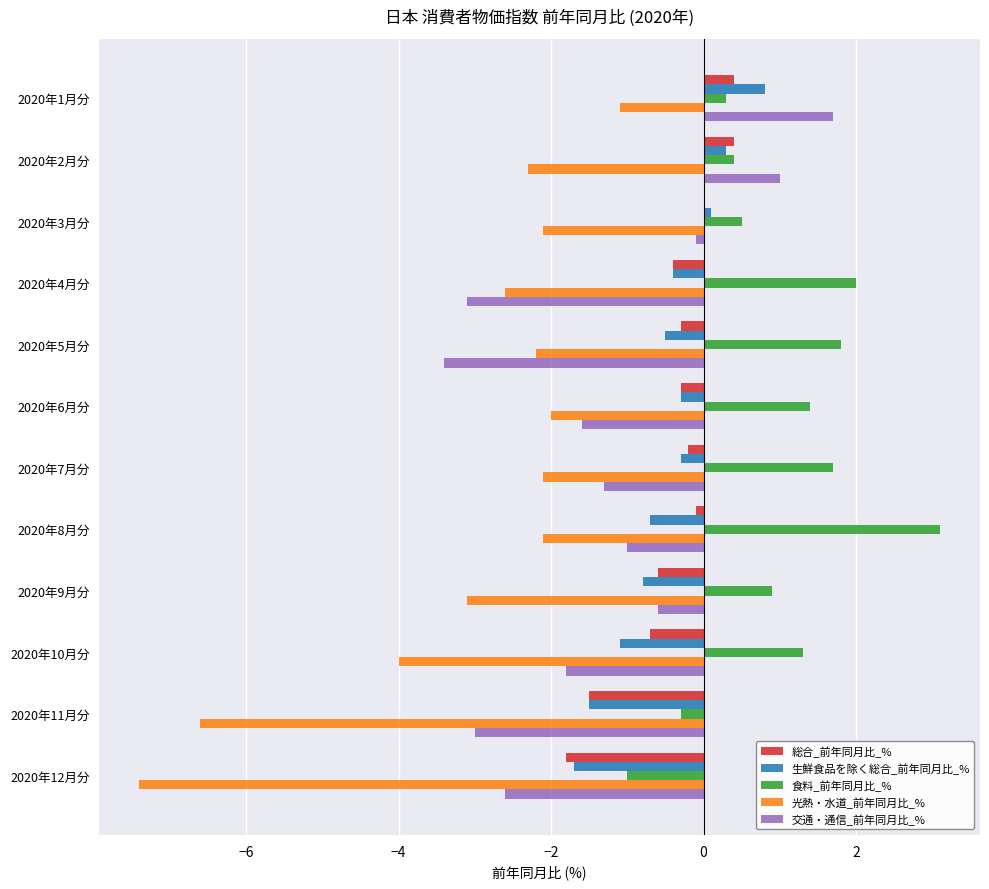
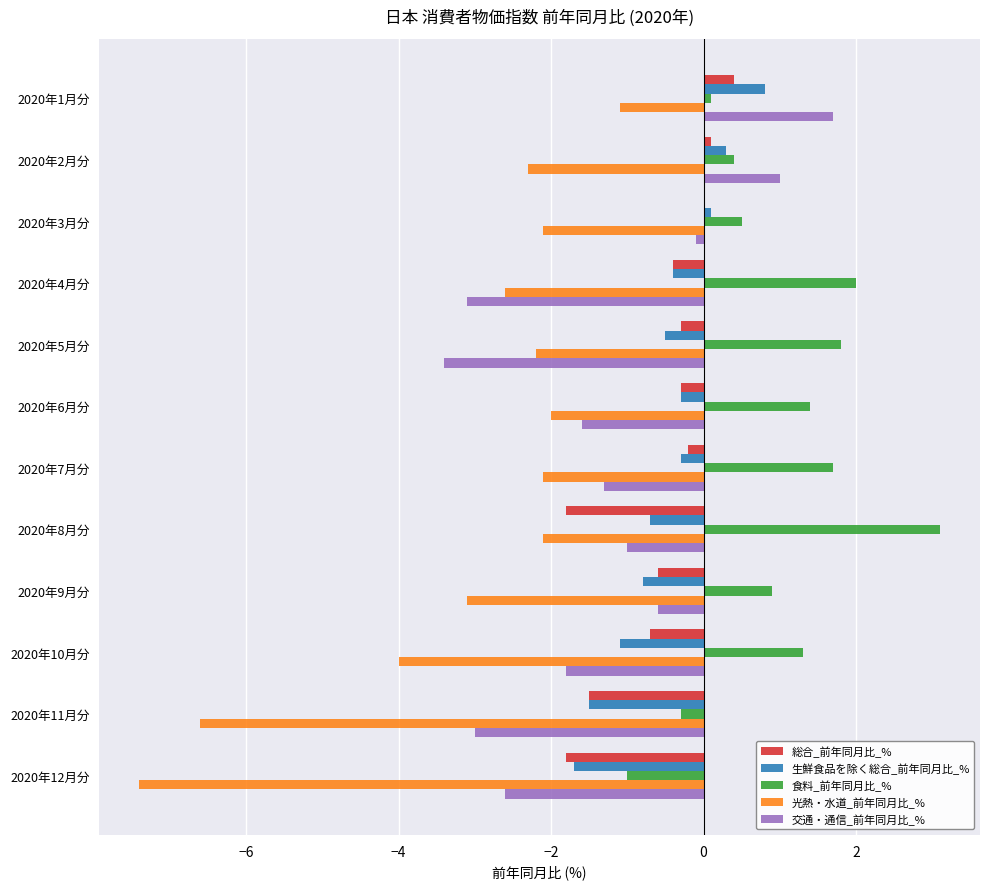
  {
    "総合_前年同月比_%": {
      "2020年1月分": 0.4,
-     "2020年2月分": 0.4,
+     "2020年2月分": 0.1,
      "2020年3月分": 0.0,
      "2020年4月分": -0.4,
      "2020年5月分": -0.3,
      "2020年6月分": -0.3,
      "2020年7月分": -0.2,
-     "2020年8月分": -0.1,
+     "2020年8月分": -1.8,
      "2020年9月分": -0.6,
      "2020年10月分": -0.7,
      "2020年11月分": -1.5,
      "2020年12月分": -1.8
    },
    "生鮮食品を除く総合_前年同月比_%": {
      "2020年1月分": 0.8,
      "2020年2月分": 0.3,
      "2020年3月分": 0.1,
      "2020年4月分": -0.4,
      "2020年5月分": -0.5,
      "2020年6月分": -0.3,
      "2020年7月分": -0.3,
      "2020年8月分": -0.7,
      "2020年9月分": -0.8,
      "2020年10月分": -1.1,
      "2020年11月分": -1.5,
      "2020年12月分": -1.7
    },
    "食料_前年同月比_%": {
-     "2020年1月分": 0.3,
+     "2020年1月分": 0.1,
      "2020年2月分": 0.4,
      "2020年3月分": 0.5,
      "2020年4月分": 2.0,
      "2020年5月分": 1.8,
      "2020年6月分": 1.4,
      "2020年7月分": 1.7,
      "2020年8月分": 3.1,
      "2020年9月分": 0.9,
      "2020年10月分": 1.3,
      "2020年11月分": -0.3,
      "2020年12月分": -1.0
    },
    "光熱・水道_前年同月比_%": {
      "2020年1月分": -1.1,
      "2020年2月分": -2.3,
      "2020年3月分": -2.1,
      "2020年4月分": -2.6,
      "2020年5月分": -2.2,
      "2020年6月分": -2.0,
      "2020年7月分": -2.1,
      "2020年8月分": -2.1,
      "2020年9月分": -3.1,
      "2020年10月分": -4.0,
      "2020年11月分": -6.6,
      "2020年12月分": -7.4
    },
    "交通・通信_前年同月比_%": {
      "2020年1月分": 1.7,
      "2020年2月分": 1.0,
      "2020年3月分": -0.1,
      "2020年4月分": -3.1,
      "2020年5月分": -3.4,
      "2020年6月分": -1.6,
      "2020年7月分": -1.3,
      "2020年8月分": -1.0,
      "2020年9月分": -0.6,
      "2020年10月分": -1.8,
      "2020年11月分": -3.0,
      "2020年12月分": -2.6
    }
  }
